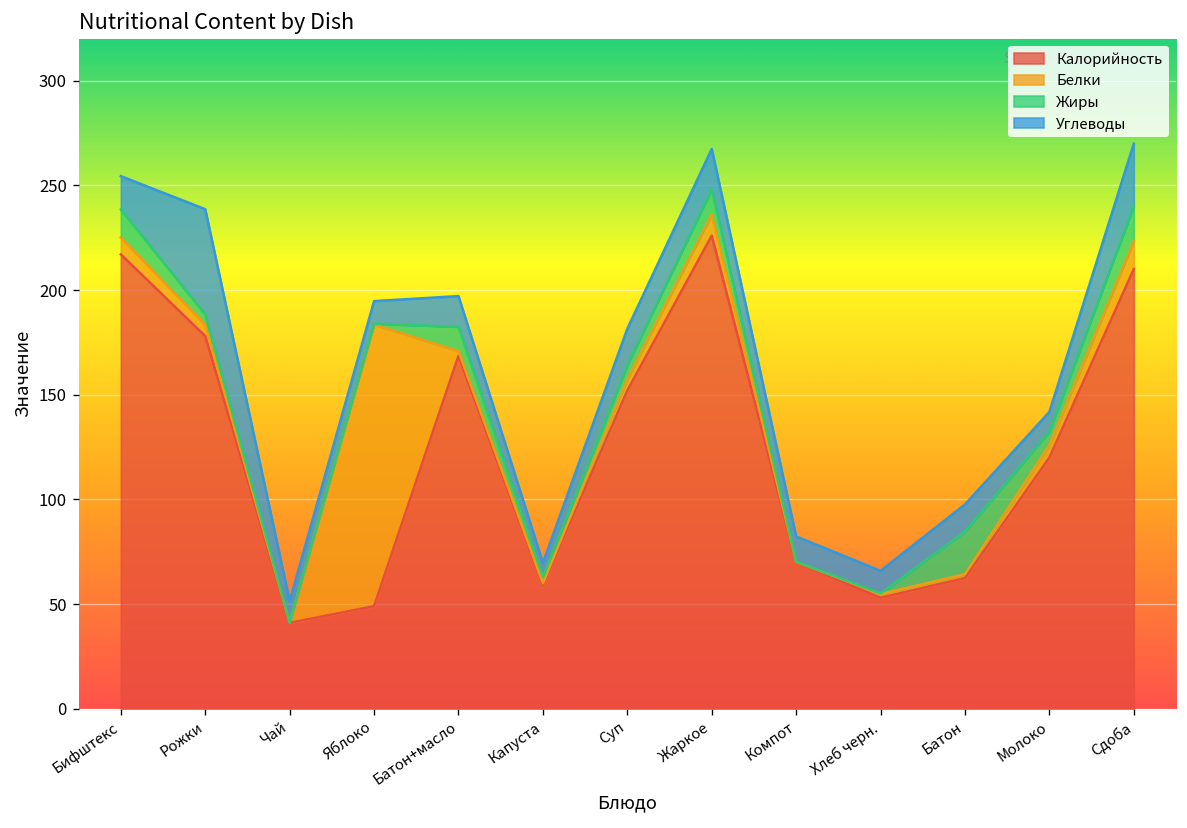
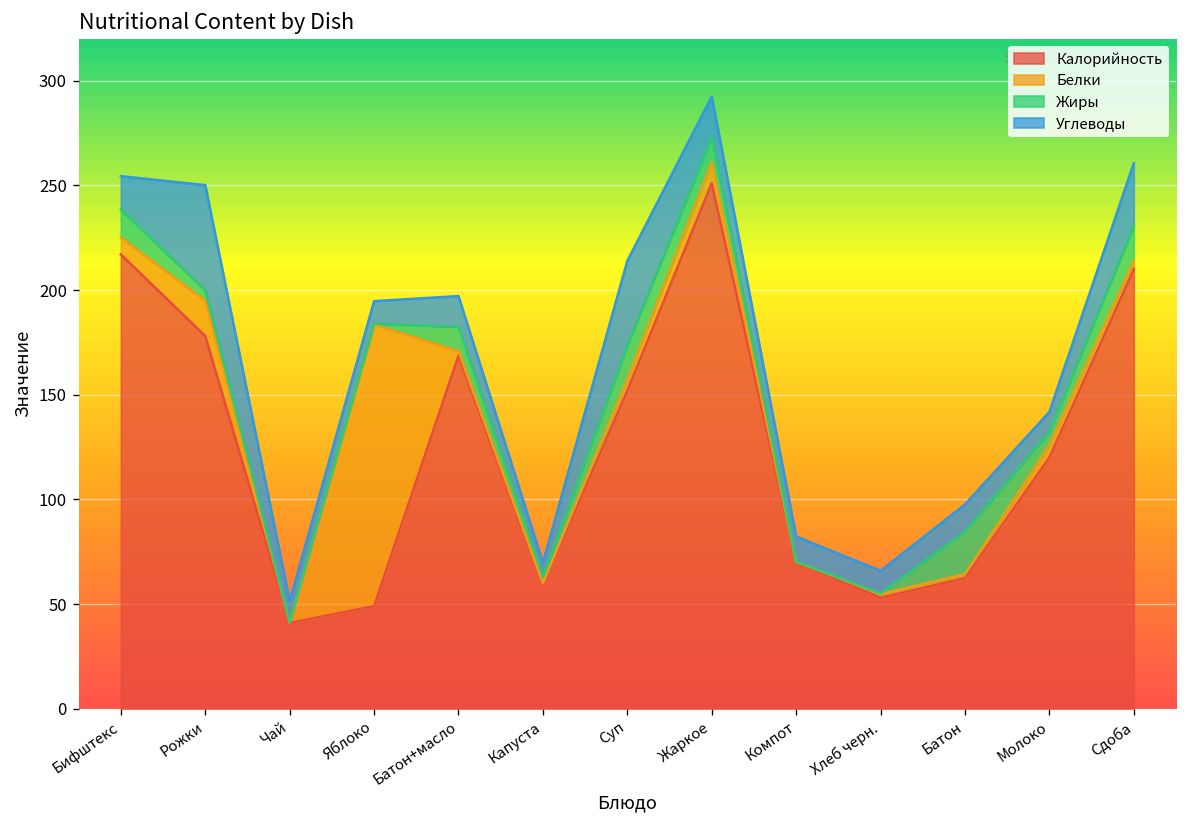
  {
    "Калорийность": {
      "Бифштекс": 217,
      "Рожки": 178,
      "Яблоко": 49,
      "Батон+масло": 169,
      "Суп": 152,
-     "Жаркое": 226,
+     "Жаркое": 251,
      "Хлеб черн.": 53,
      "Батон": 62,
      "Молоко": 120,
      "Сдоба": 210
    },
    "Белки": {
      "Бифштекс": 8,
-     "Рожки": 5,
+     "Рожки": 17,
      "Батон+масло": 2,
      "Суп": 5,
      "Жаркое": 10,
      "Батон": 2,
      "Молоко": 6,
-     "Сдоба": 13
+     "Сдоба": 4
    },
    "Жиры": {
      "Бифштекс": 13,
      "Рожки": 5,
      "Батон+масло": 12,
      "Капуста": 3,
-     "Суп": 7,
+     "Суп": 16,
      "Жаркое": 12,
      "Батон": 20,
      "Молоко": 6,
      "Сдоба": 17
    },
    "Углеводы": {
      "Бифштекс": 16,
      "Рожки": 50,
      "Чай": 10,
      "Яблоко": 11,
      "Батон+масло": 15,
      "Капуста": 7,
-     "Суп": 17,
+     "Суп": 40,
      "Жаркое": 19,
      "Компот": 12,
      "Хлеб черн.": 11,
      "Батон": 13,
      "Молоко": 9,
      "Сдоба": 30
    }
  }
